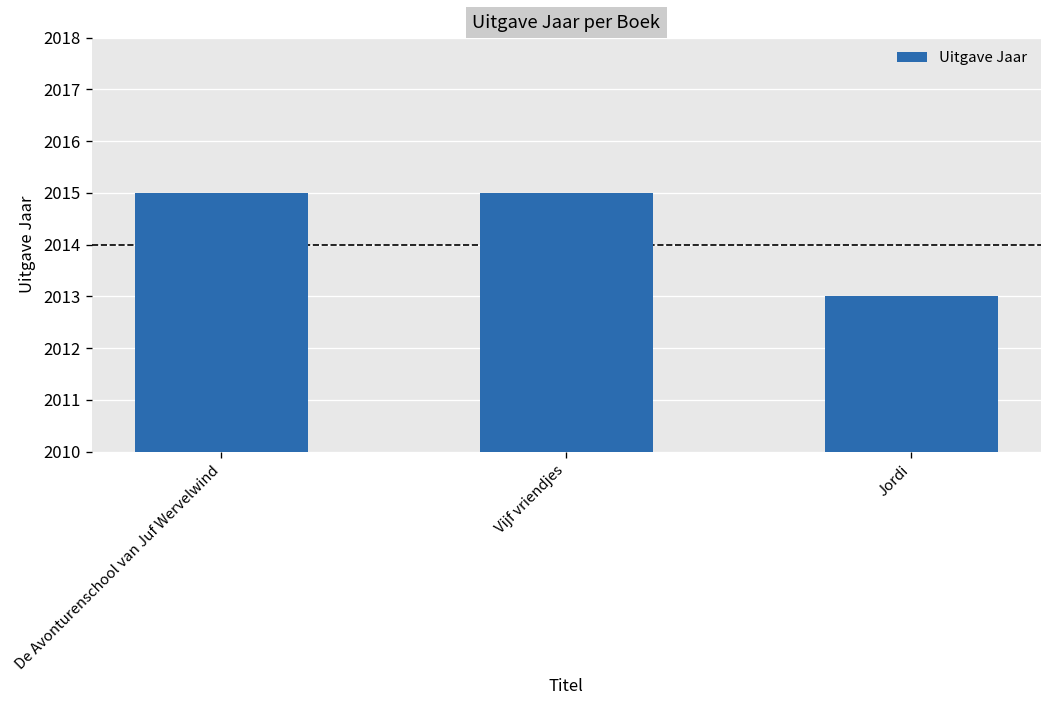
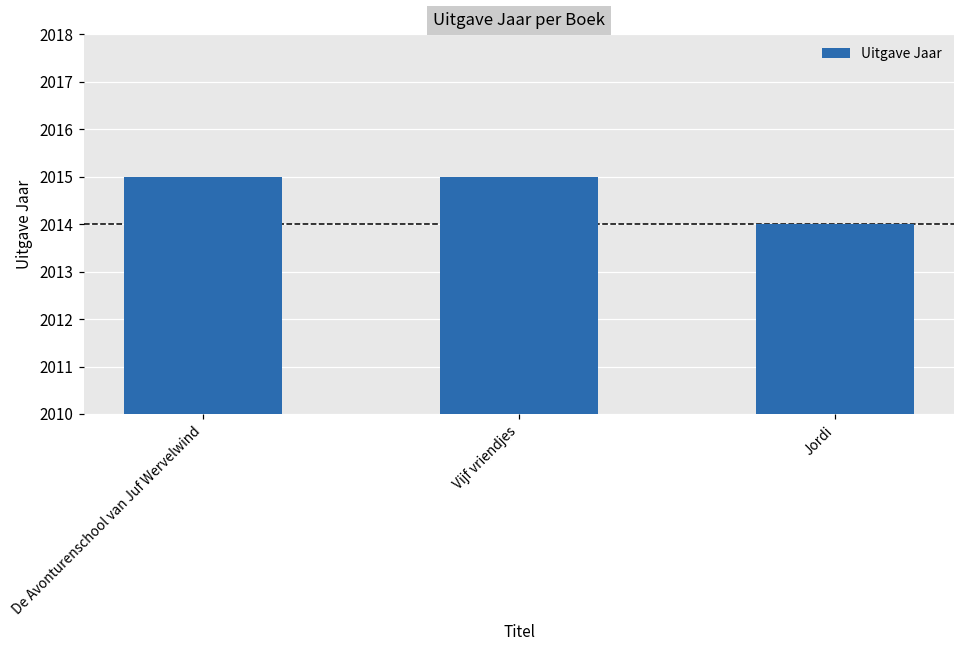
  {
    "De Avonturenschool van Juf Wervelwind": 2015,
    "Vijf vriendjes": 2015,
-   "Jordi": 2013
+   "Jordi": 2014
  }
